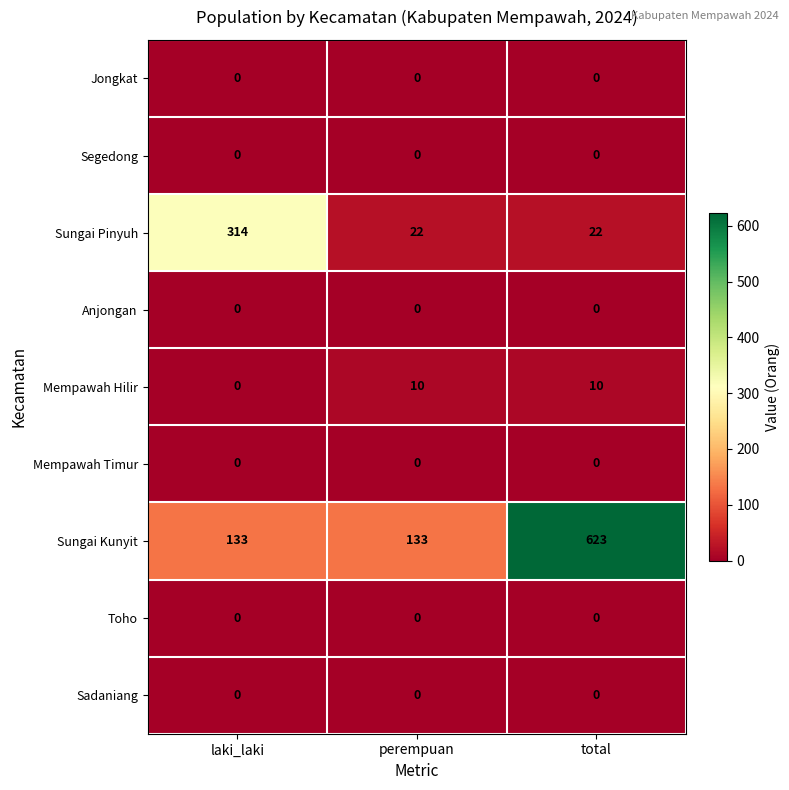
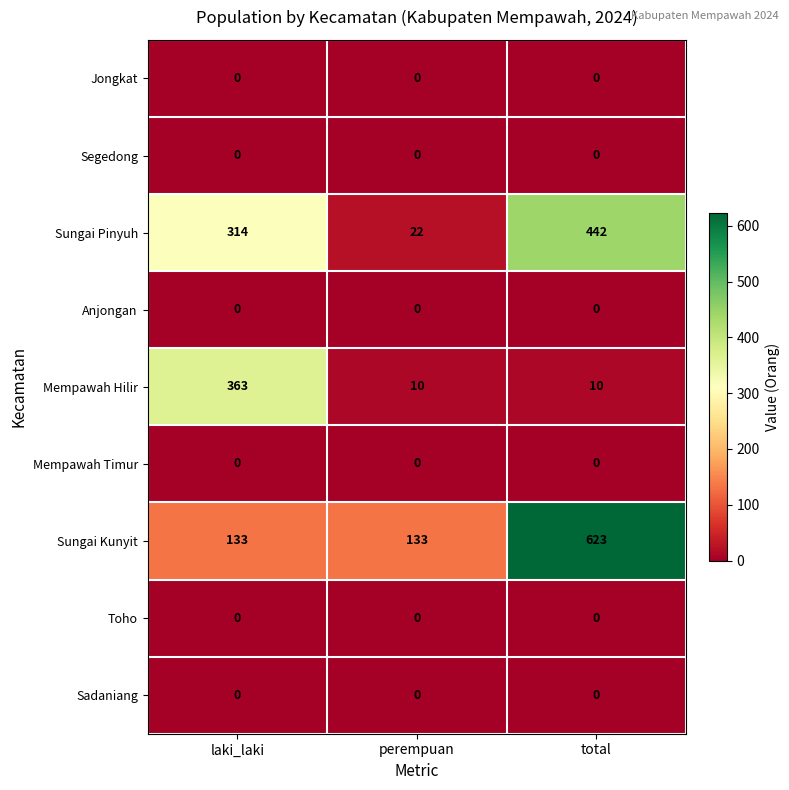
  {
    "Jongkat": {
      "laki_laki": 0,
      "perempuan": 0,
      "total": 0
    },
    "Segedong": {
      "laki_laki": 0,
      "perempuan": 0,
      "total": 0
    },
    "Sungai Pinyuh": {
      "laki_laki": 314,
      "perempuan": 22,
-     "total": 22
+     "total": 442
    },
    "Anjongan": {
      "laki_laki": 0,
      "perempuan": 0,
      "total": 0
    },
    "Mempawah Hilir": {
-     "laki_laki": 0,
+     "laki_laki": 363,
      "perempuan": 10,
      "total": 10
    },
    "Mempawah Timur": {
      "laki_laki": 0,
      "perempuan": 0,
      "total": 0
    },
    "Sungai Kunyit": {
      "laki_laki": 133,
      "perempuan": 133,
      "total": 623
    },
    "Toho": {
      "laki_laki": 0,
      "perempuan": 0,
      "total": 0
    },
    "Sadaniang": {
      "laki_laki": 0,
      "perempuan": 0,
      "total": 0
    }
  }
